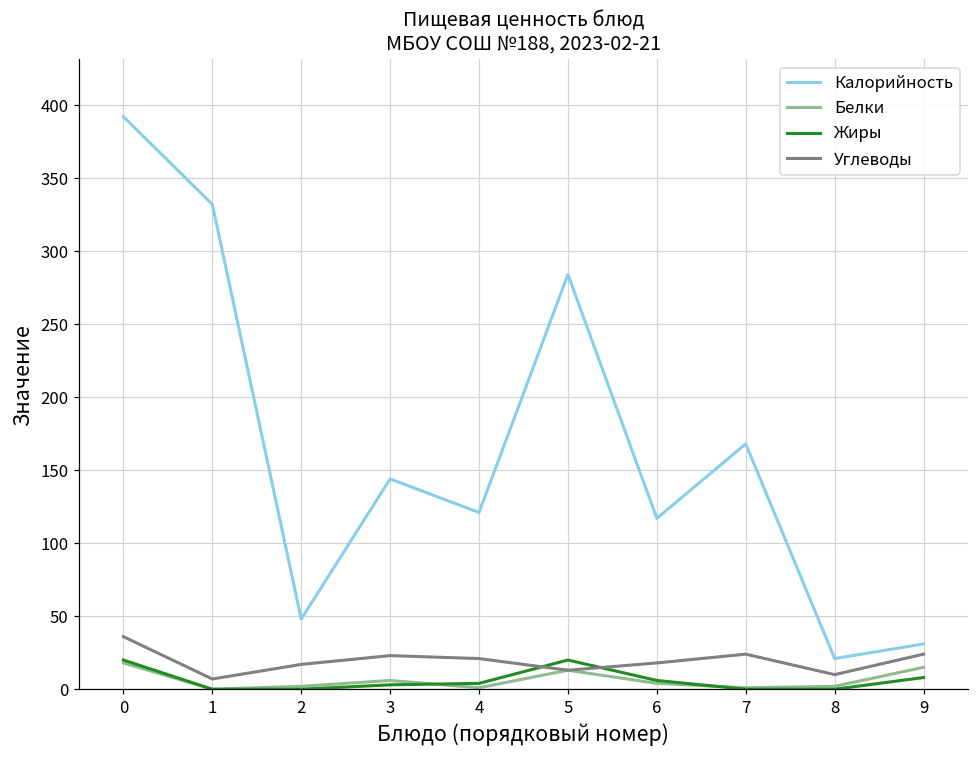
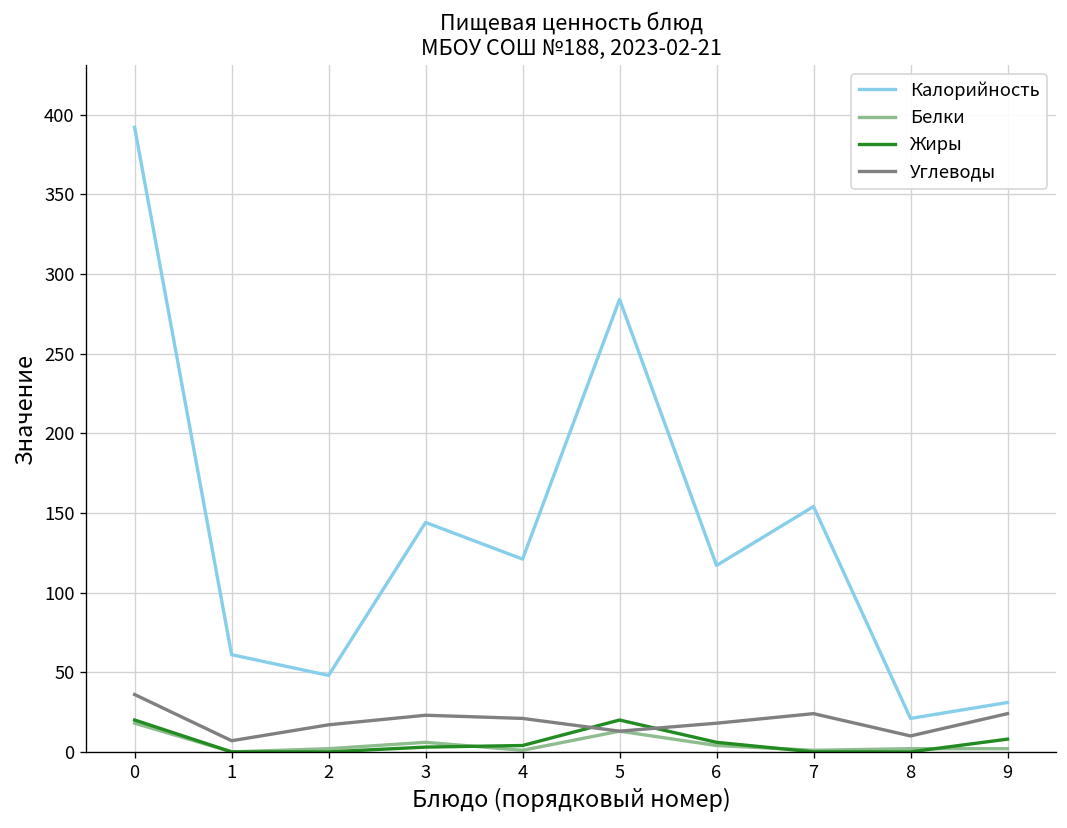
  {
    "Калорийность": {
      "0": 392,
-     "1": 332,
+     "1": 61,
      "2": 48,
      "3": 144,
      "4": 121,
      "5": 284,
      "6": 117,
-     "7": 168,
+     "7": 154,
      "8": 21,
      "9": 31
    },
    "Белки": {
      "0": 18,
      "2": 2,
      "3": 6,
      "4": 1,
      "6": 4,
      "8": 2,
-     "9": 15
+     "9": 2
    },
    "Жиры": {
      "0": 20,
      "2": 0,
      "3": 3,
      "4": 4,
      "5": 20,
      "6": 6,
      "8": 0,
      "9": 8
    },
    "Углеводы": {
      "0": 36,
      "1": 7,
      "2": 17,
      "3": 23,
      "4": 21,
      "6": 18,
      "7": 24,
      "8": 10,
      "9": 24
    }
  }
